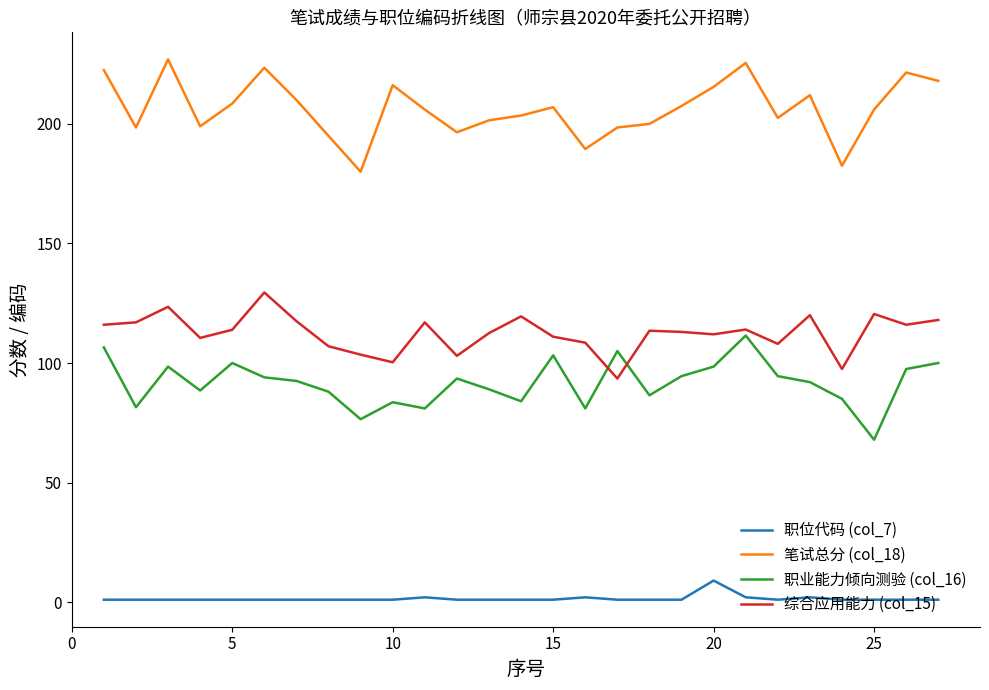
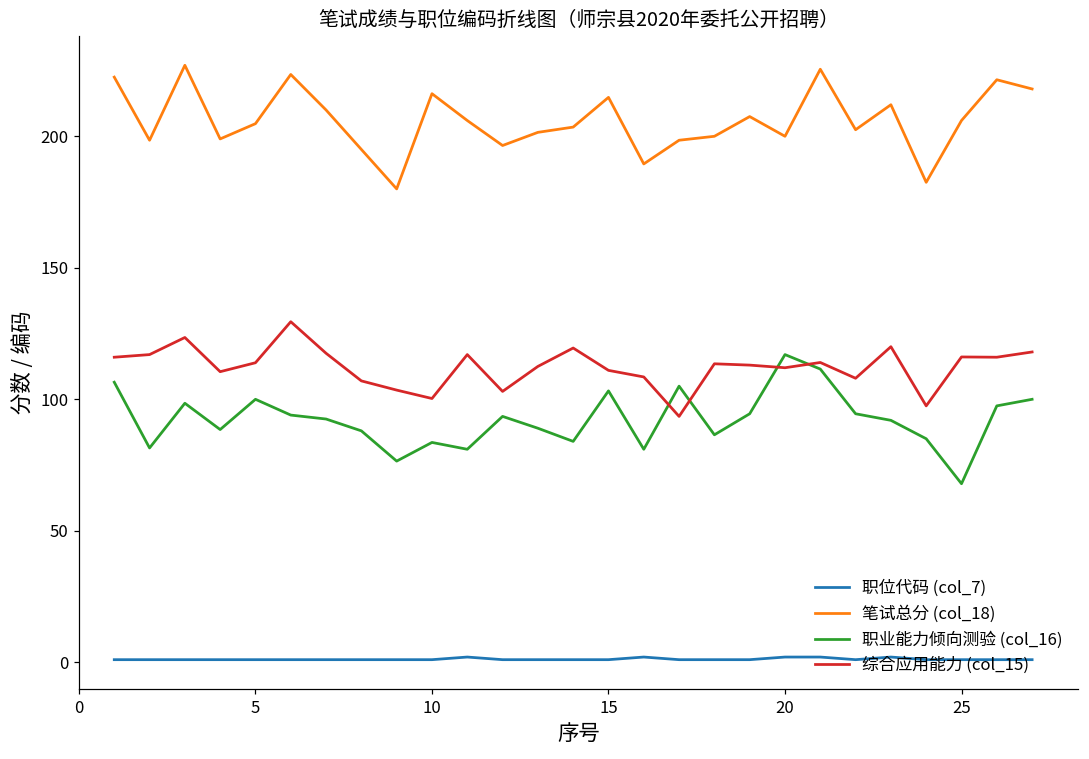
  {
    "职位代码 (col_7)": {
      "5": 1,
      "10": 1,
      "15": 1,
-     "20": 9,
+     "20": 2,
      "25": 1
    },
    "笔试总分 (col_18)": {
-     "5": 209,
+     "5": 205,
      "10": 216,
-     "15": 207,
-     "20": 216,
+     "15": 215,
+     "20": 200,
      "25": 206
    },
    "职业能力倾向测验 (col_16)": {
      "5": 100,
      "10": 84,
      "15": 103,
-     "20": 99,
+     "20": 117,
      "25": 68
    },
    "综合应用能力 (col_15)": {
      "5": 114,
      "10": 100,
      "15": 111,
      "20": 112,
-     "25": 121
+     "25": 116
    }
  }
